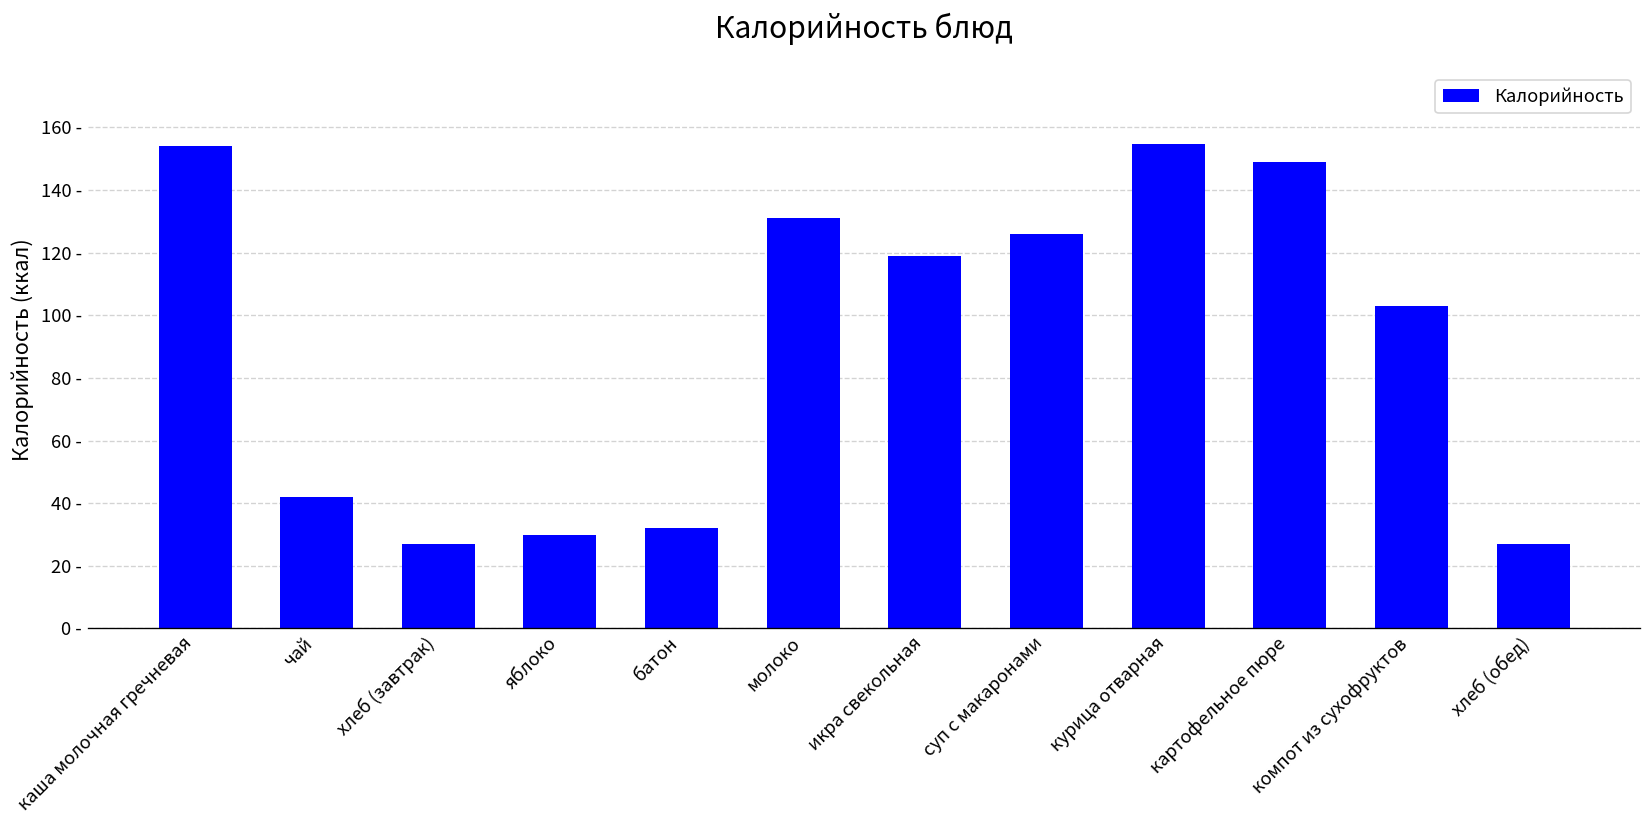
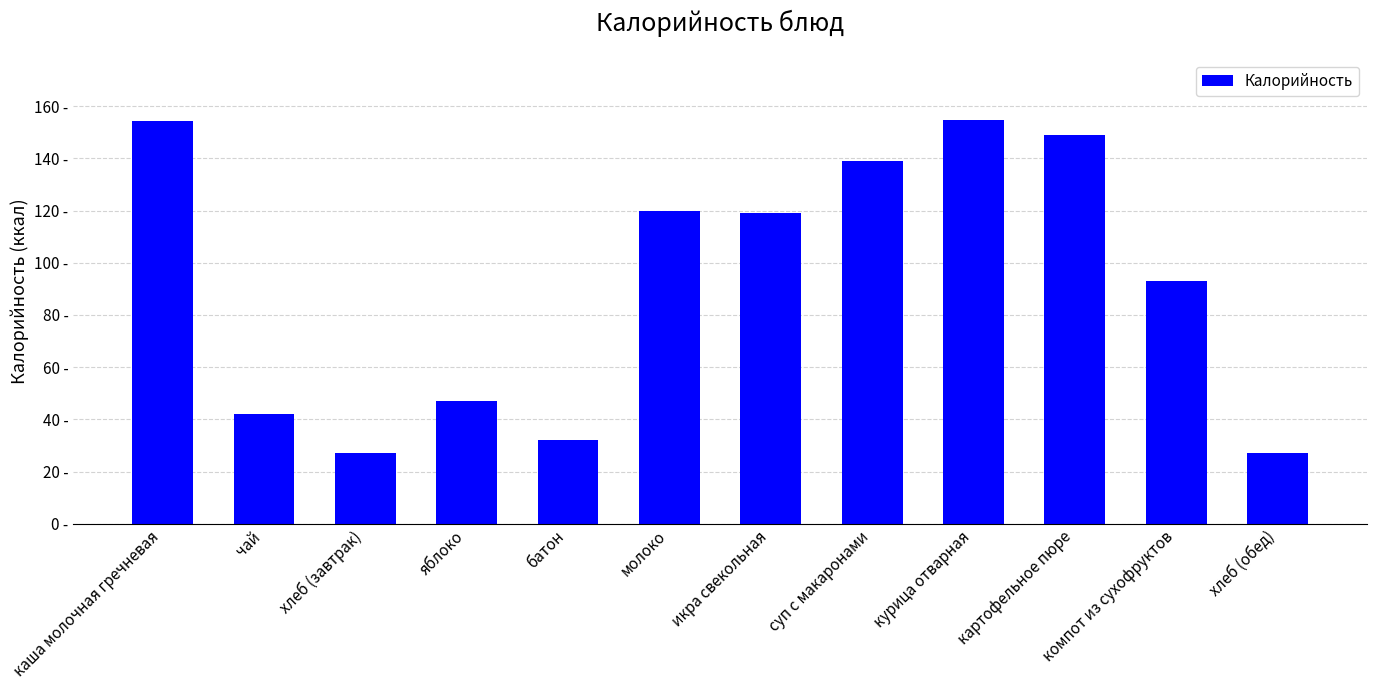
  {
    "каша молочная гречневая": "154 -",
    "чай": "42 -",
    "хлеб (завтрак)": "27 -",
-   "яблоко": "30 -",
+   "яблоко": "47 -",
    "батон": "32 -",
-   "молоко": "131 -",
+   "молоко": "120 -",
    "икра свекольная": "119 -",
-   "суп с макаронами": "126 -",
+   "суп с макаронами": "139 -",
    "курица отварная": "155 -",
    "картофельное пюре": "149 -",
-   "компот из сухофруктов": "103 -",
+   "компот из сухофруктов": "93 -",
    "хлеб (обед)": "27 -"
  }
